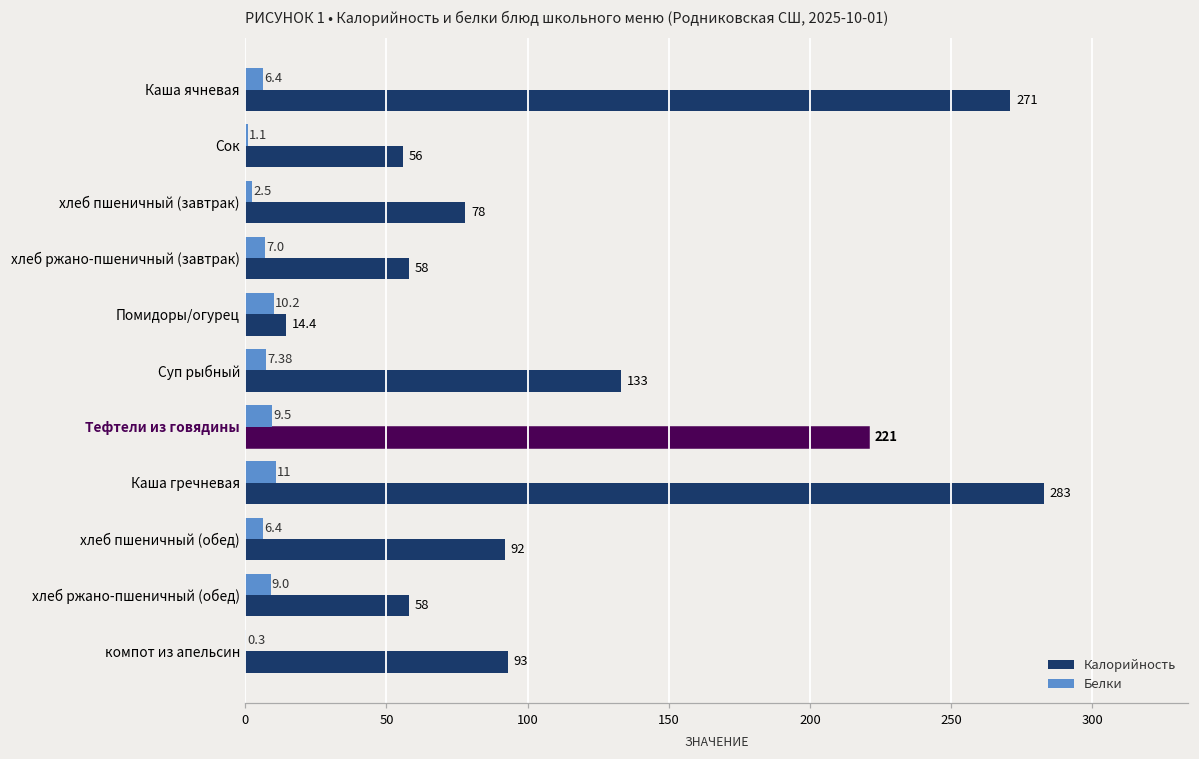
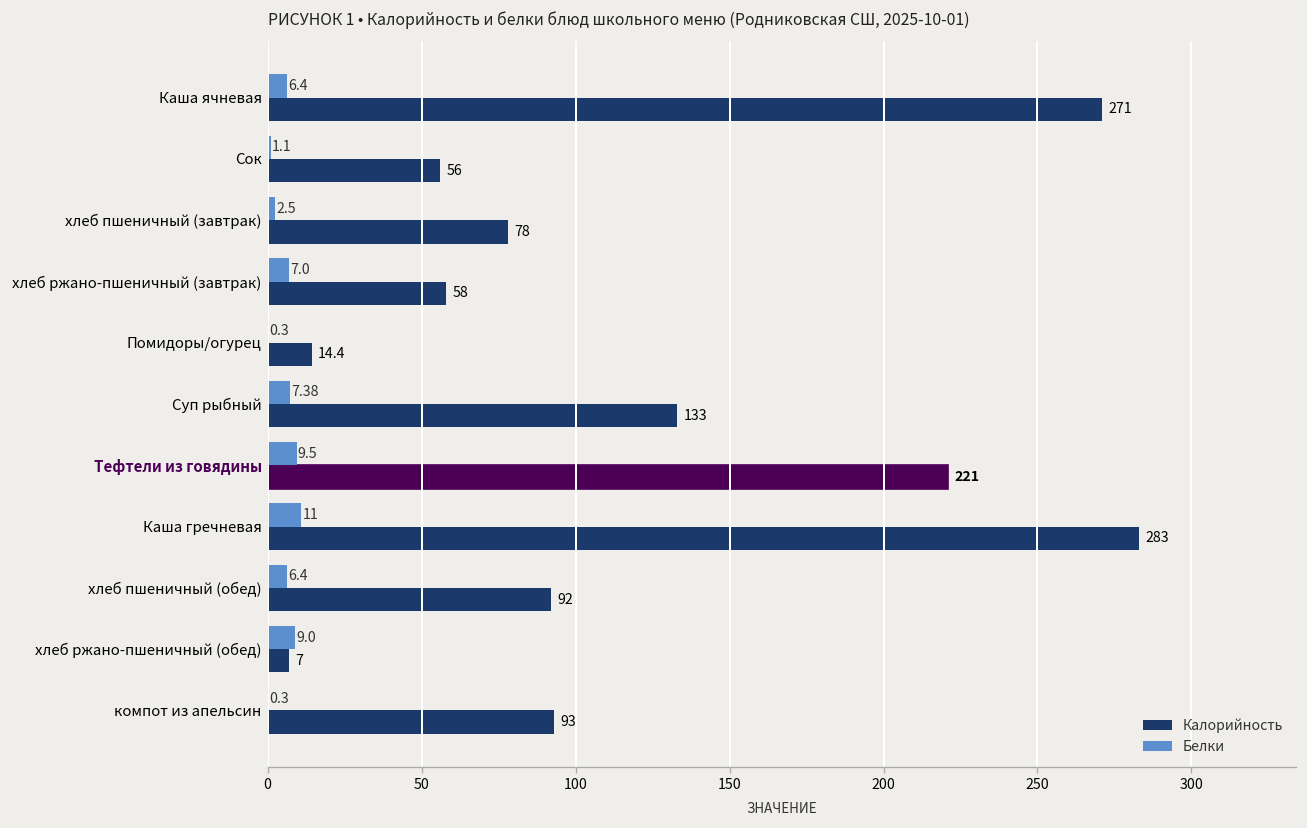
  {
    "Калорийность": {
      "Каша ячневая": 271,
      "Сок": 56,
      "хлеб пшеничный (завтрак)": 78,
      "хлеб ржано-пшеничный (завтрак)": 58,
      "Помидоры/огурец": 14.4,
      "Суп рыбный": 133,
      "Тефтели из говядины": 221,
      "Каша гречневая": 283,
      "хлеб пшеничный (обед)": 92,
-     "хлеб ржано-пшеничный (обед)": 58,
+     "хлеб ржано-пшеничный (обед)": 7,
      "компот из апельсин": 93
    },
    "Белки": {
      "Каша ячневая": 6.4,
      "Сок": 1.1,
      "хлеб пшеничный (завтрак)": 2.5,
      "хлеб ржано-пшеничный (завтрак)": 7.0,
-     "Помидоры/огурец": 10.2,
+     "Помидоры/огурец": 0.3,
      "Суп рыбный": 7.38,
      "Тефтели из говядины": 9.5,
      "Каша гречневая": 11,
      "хлеб пшеничный (обед)": 6.4,
      "хлеб ржано-пшеничный (обед)": 9.0,
      "компот из апельсин": 0.3
    }
  }
